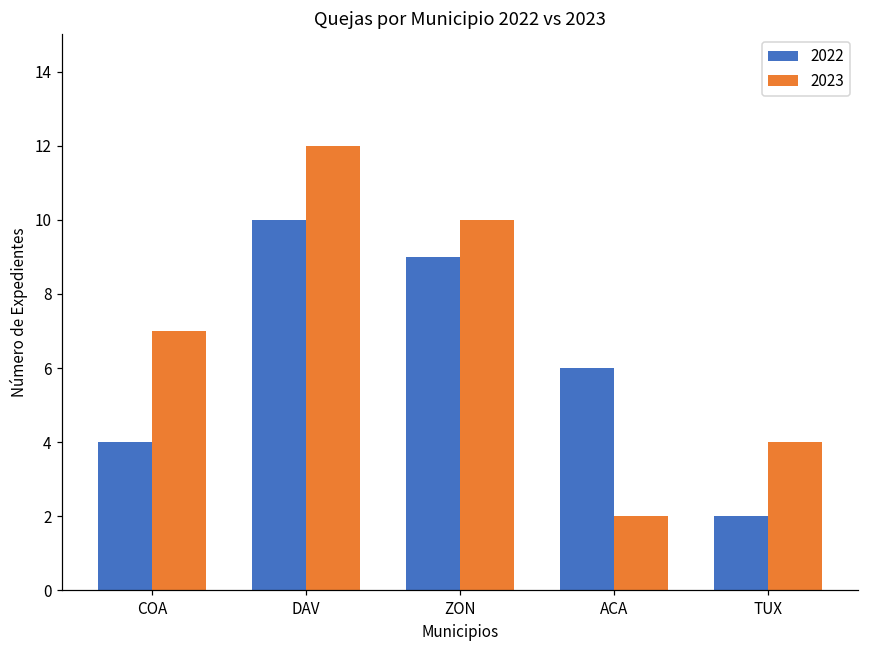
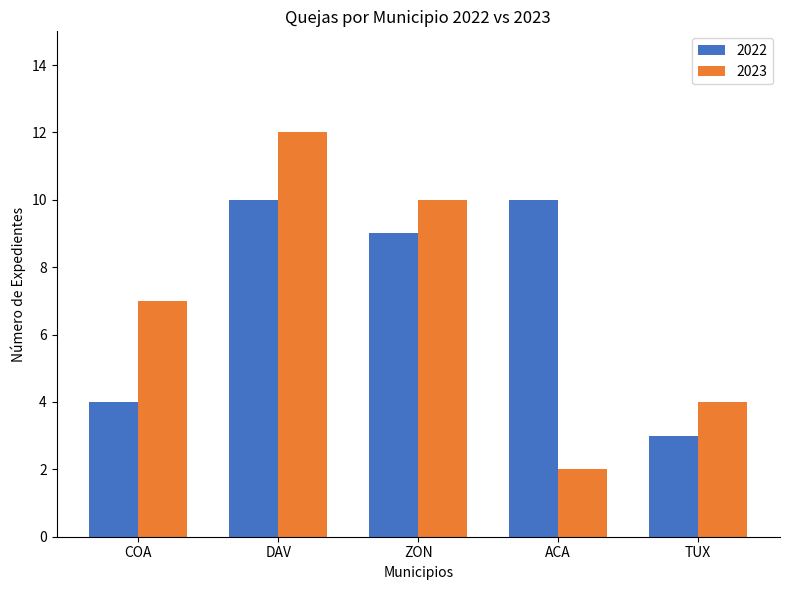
  {
    "2022": {
      "COA": 4,
      "DAV": 10,
      "ZON": 9,
-     "ACA": 6,
-     "TUX": 2
+     "ACA": 10,
+     "TUX": 3
    },
    "2023": {
      "COA": 7,
      "DAV": 12,
      "ZON": 10,
      "ACA": 2,
      "TUX": 4
    }
  }
